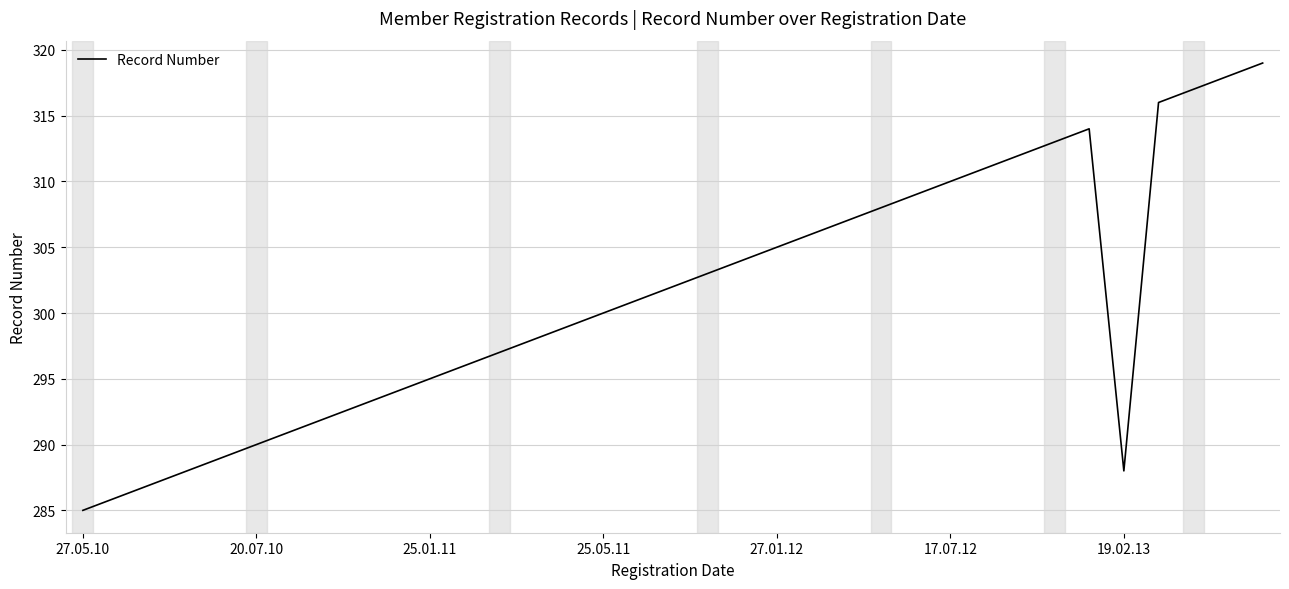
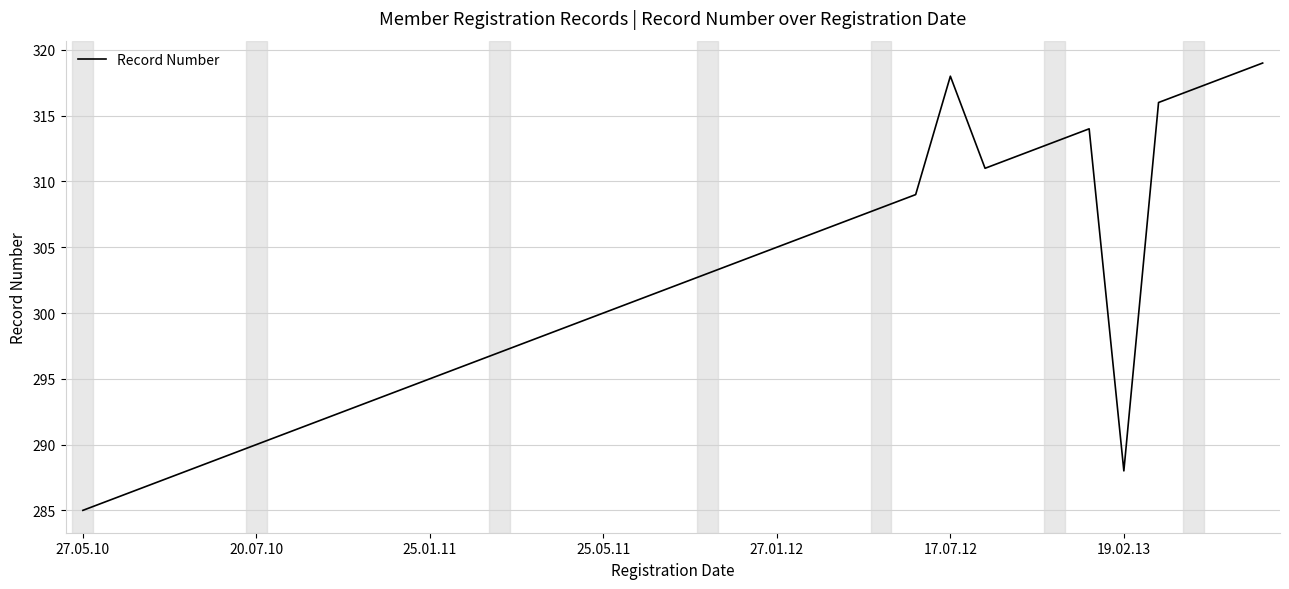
  {
    "20.07.10": 290,
-   "17.07.12": 310,
+   "17.07.12": 318,
    "19.02.13": 288
  }
